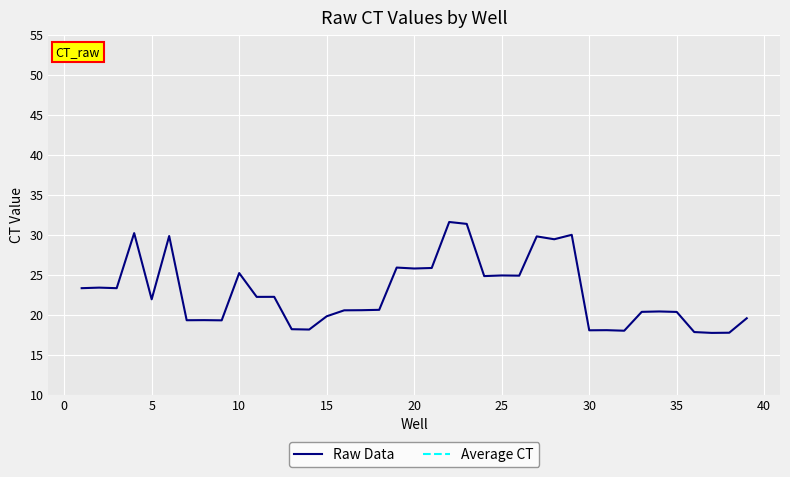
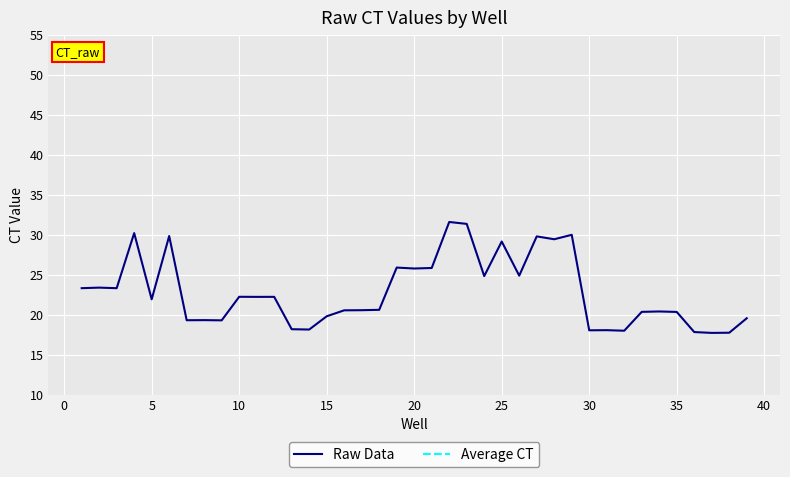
  {
    "Raw Data": {
      "5": 22,
-     "10": 25,
+     "10": 22,
      "15": 20,
      "20": 26,
-     "25": 25,
+     "25": 29,
      "30": 18,
      "35": 20
    },
    "Average CT": {
-     "10": 22,
+     "10": 24,
      "30": 24
    }
  }
